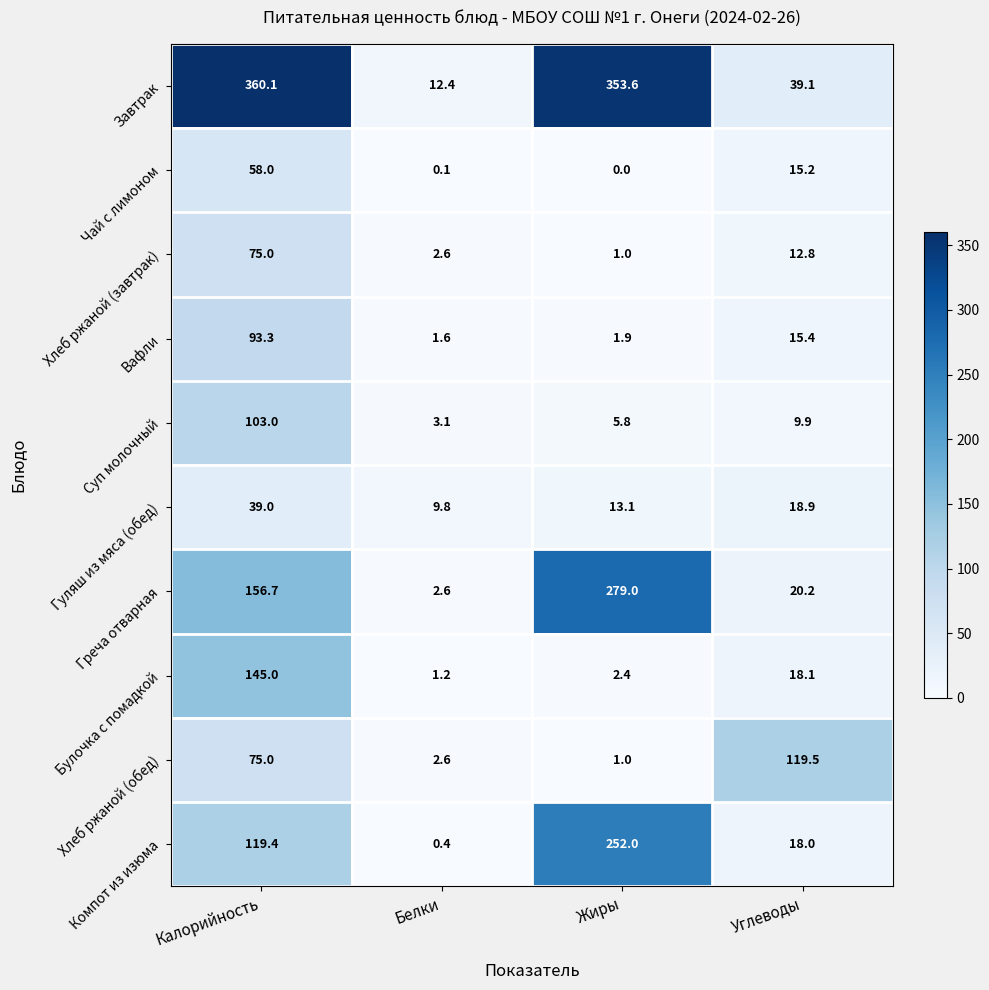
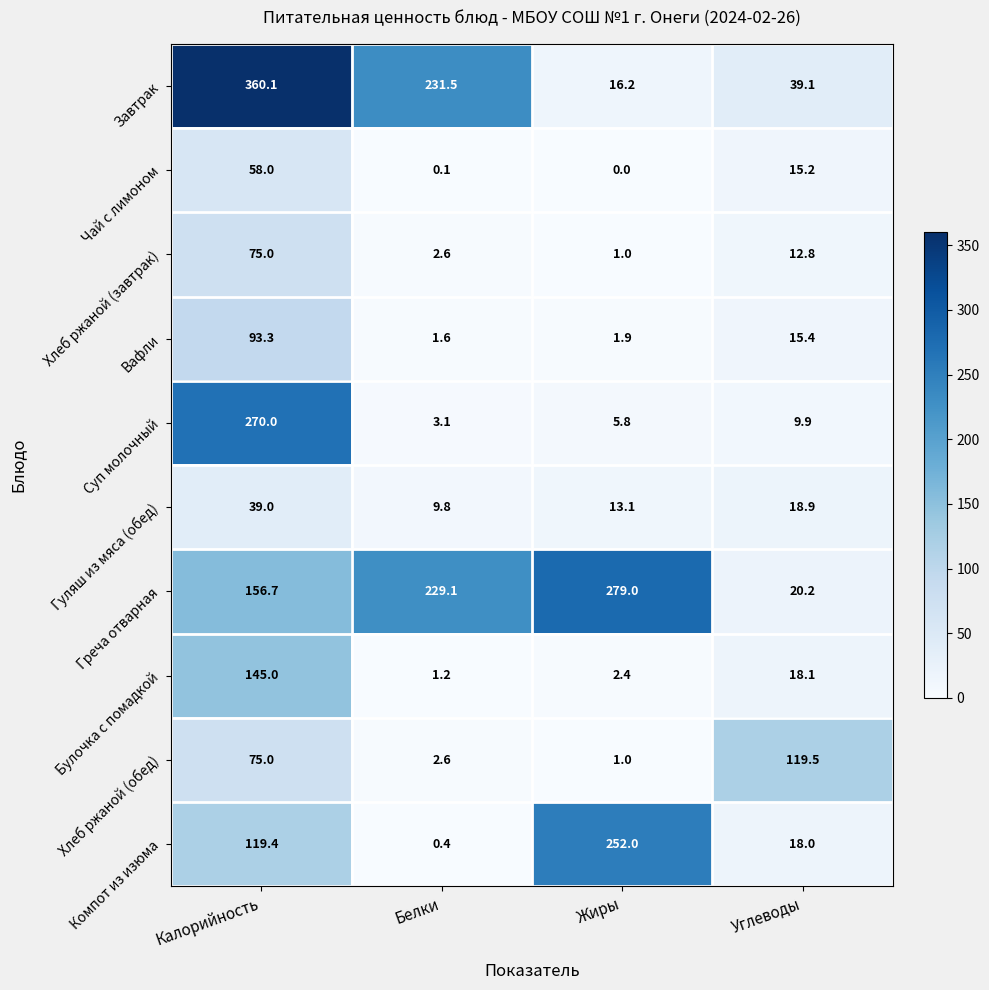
  {
    "Завтрак": {
      "Калорийность": 360.1,
-     "Белки": 12.4,
-     "Жиры": 353.6,
+     "Белки": 231.5,
+     "Жиры": 16.2,
      "Углеводы": 39.1
    },
    "Чай с лимоном": {
      "Калорийность": 58.0,
      "Белки": 0.1,
      "Жиры": 0.0,
      "Углеводы": 15.2
    },
    "Хлеб ржаной (завтрак)": {
      "Калорийность": 75.0,
      "Белки": 2.6,
      "Жиры": 1.0,
      "Углеводы": 12.8
    },
    "Вафли": {
      "Калорийность": 93.3,
      "Белки": 1.6,
      "Жиры": 1.9,
      "Углеводы": 15.4
    },
    "Суп молочный": {
-     "Калорийность": 103.0,
+     "Калорийность": 270.0,
      "Белки": 3.1,
      "Жиры": 5.8,
      "Углеводы": 9.9
    },
    "Гуляш из мяса (обед)": {
      "Калорийность": 39.0,
      "Белки": 9.8,
      "Жиры": 13.1,
      "Углеводы": 18.9
    },
    "Греча отварная": {
      "Калорийность": 156.7,
-     "Белки": 2.6,
+     "Белки": 229.1,
      "Жиры": 279.0,
      "Углеводы": 20.2
    },
    "Булочка с помадкой": {
      "Калорийность": 145.0,
      "Белки": 1.2,
      "Жиры": 2.4,
      "Углеводы": 18.1
    },
    "Хлеб ржаной (обед)": {
      "Калорийность": 75.0,
      "Белки": 2.6,
      "Жиры": 1.0,
      "Углеводы": 119.5
    },
    "Компот из изюма": {
      "Калорийность": 119.4,
      "Белки": 0.4,
      "Жиры": 252.0,
      "Углеводы": 18.0
    }
  }
